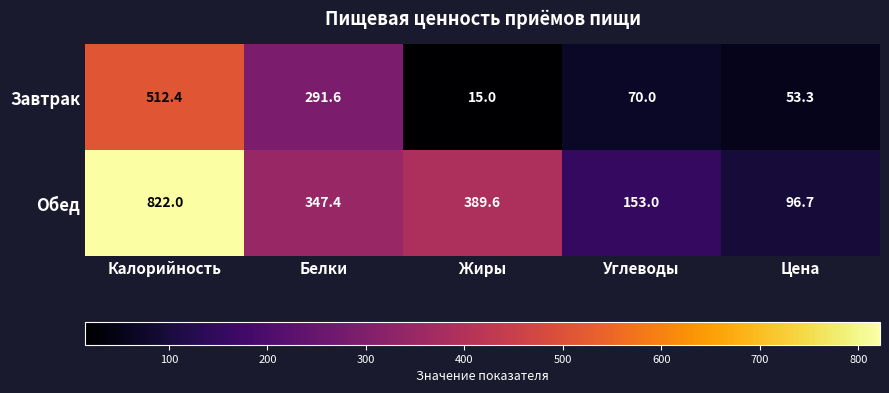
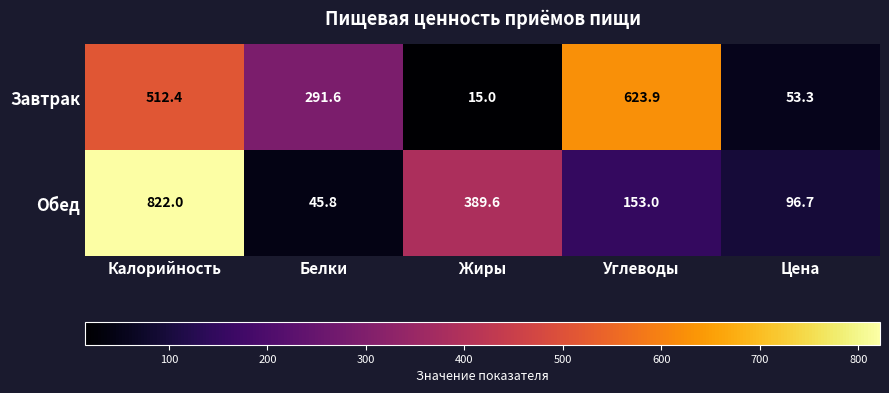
  {
    "Завтрак": {
      "Калорийность": 512.4,
      "Белки": 291.6,
      "Жиры": 15.0,
-     "Углеводы": 70.0,
+     "Углеводы": 623.9,
      "Цена": 53.3
    },
    "Обед": {
      "Калорийность": 822.0,
-     "Белки": 347.4,
+     "Белки": 45.8,
      "Жиры": 389.6,
      "Углеводы": 153.0,
      "Цена": 96.7
    }
  }
